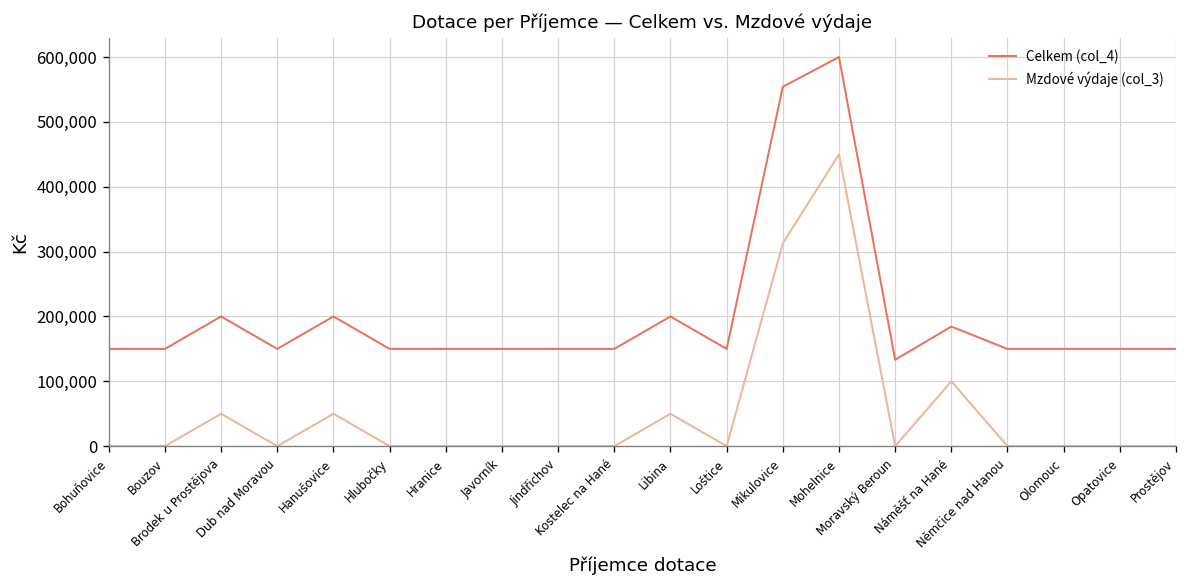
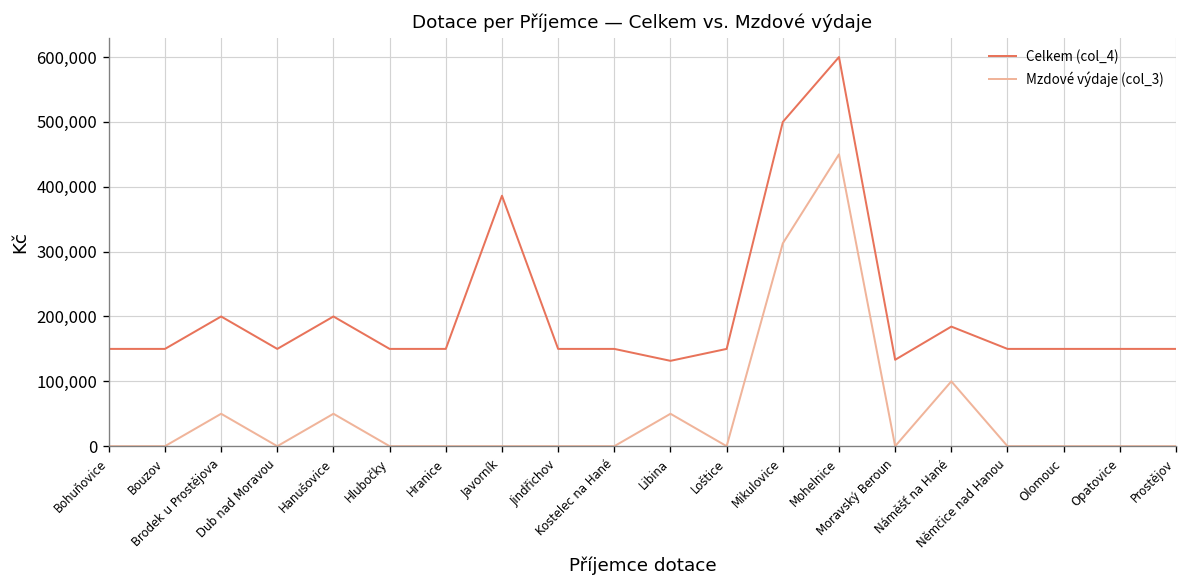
  {
    "Celkem (col_4)": {
      "Bohuňovice": "150,000",
      "Bouzov": "150,000",
      "Brodek u Prostějova": "200,000",
      "Dub nad Moravou": "150,000",
      "Hanušovice": "200,000",
      "Hlubočky": "150,000",
      "Hranice": "150,000",
-     "Javorník": "150,000",
+     "Javorník": "390,000",
      "Jindřichov": "150,000",
      "Kostelec na Hané": "150,000",
-     "Libina": "200,000",
+     "Libina": "130,000",
      "Loštice": "150,000",
-     "Mikulovice": "550,000",
+     "Mikulovice": "500,000",
      "Mohelnice": "600,000",
      "Moravský Beroun": "130,000",
      "Náměšť na Hané": "180,000",
      "Němčice nad Hanou": "150,000",
      "Olomouc": "150,000",
      "Opatovice": "150,000",
      "Prostějov": "150,000"
    },
    "Mzdové výdaje (col_3)": {
      "Bohuňovice": "0",
      "Bouzov": "0",
      "Brodek u Prostějova": "50,000",
      "Dub nad Moravou": "0",
      "Hanušovice": "50,000",
      "Hlubočky": "0",
      "Hranice": "0",
      "Javorník": "0",
      "Jindřichov": "0",
      "Kostelec na Hané": "0",
      "Libina": "50,000",
      "Loštice": "0",
      "Mikulovice": "310,000",
      "Mohelnice": "450,000",
      "Moravský Beroun": "0",
      "Náměšť na Hané": "100,000",
      "Němčice nad Hanou": "0",
      "Olomouc": "0",
      "Opatovice": "0",
      "Prostějov": "0"
    }
  }
